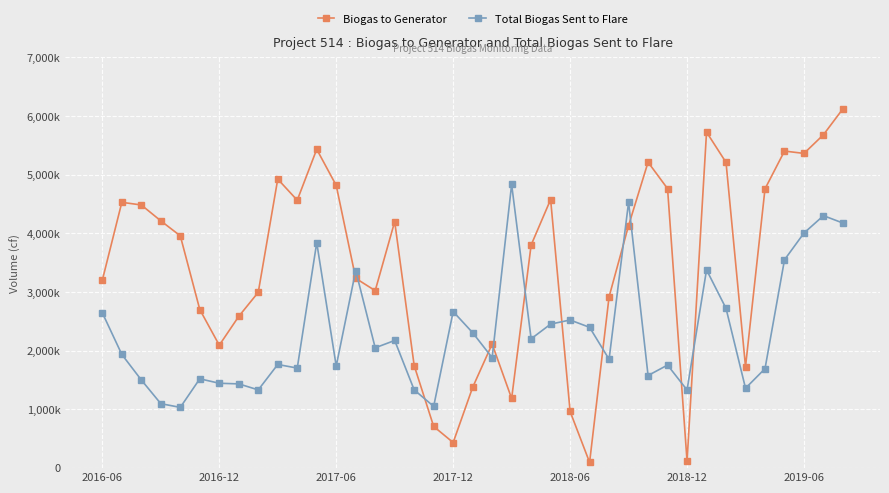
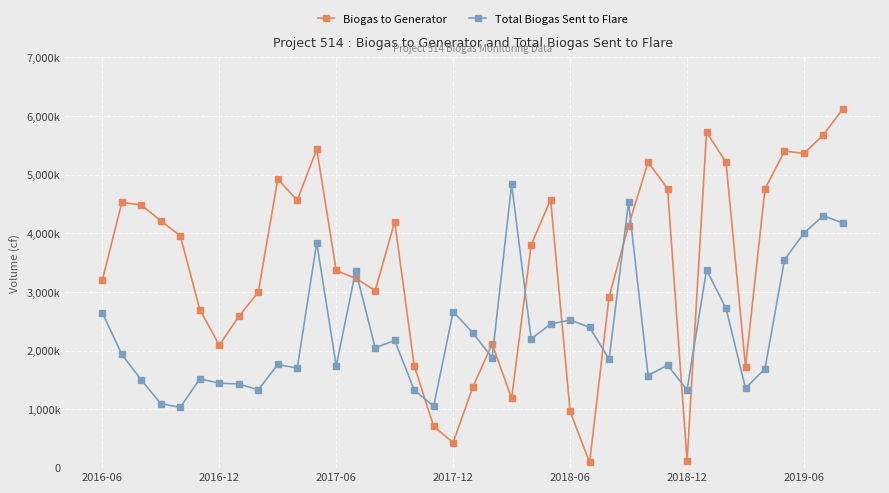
  {
    "Biogas to Generator": {
      "2016-06": "3,200,000",
      "2016-12": "2,100,000",
-     "2017-06": "4,800,000",
+     "2017-06": "3,400,000",
      "2017-12": "400,000",
      "2018-06": "1,000,000",
      "2018-12": "100,000",
      "2019-06": "5,400,000"
    },
    "Total Biogas Sent to Flare": {
      "2016-06": "2,600,000",
      "2016-12": "1,400,000",
      "2017-06": "1,700,000",
      "2017-12": "2,700,000",
      "2018-06": "2,500,000",
      "2018-12": "1,300,000",
      "2019-06": "4,000,000"
    }
  }
